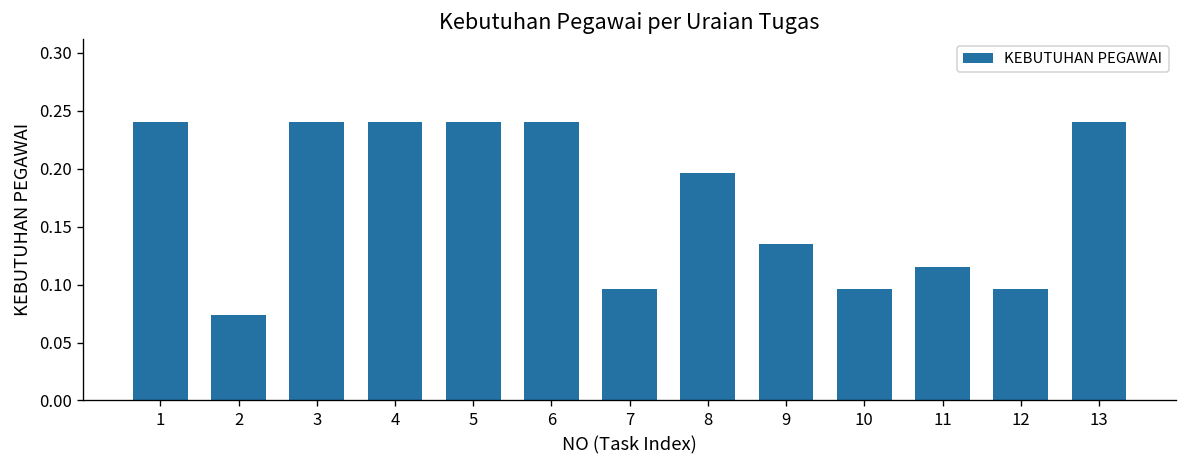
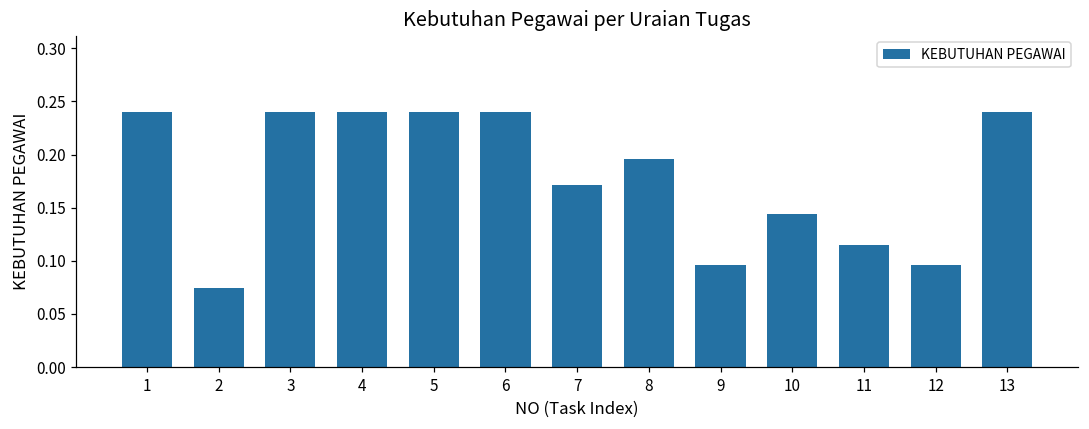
  {
    "1": 0.24,
    "2": 0.07,
    "3": 0.24,
    "4": 0.24,
    "5": 0.24,
    "6": 0.24,
-   "7": 0.10,
+   "7": 0.17,
    "8": 0.20,
-   "9": 0.14,
-   "10": 0.10,
+   "9": 0.10,
+   "10": 0.14,
    "11": 0.12,
    "12": 0.10,
    "13": 0.24
  }
